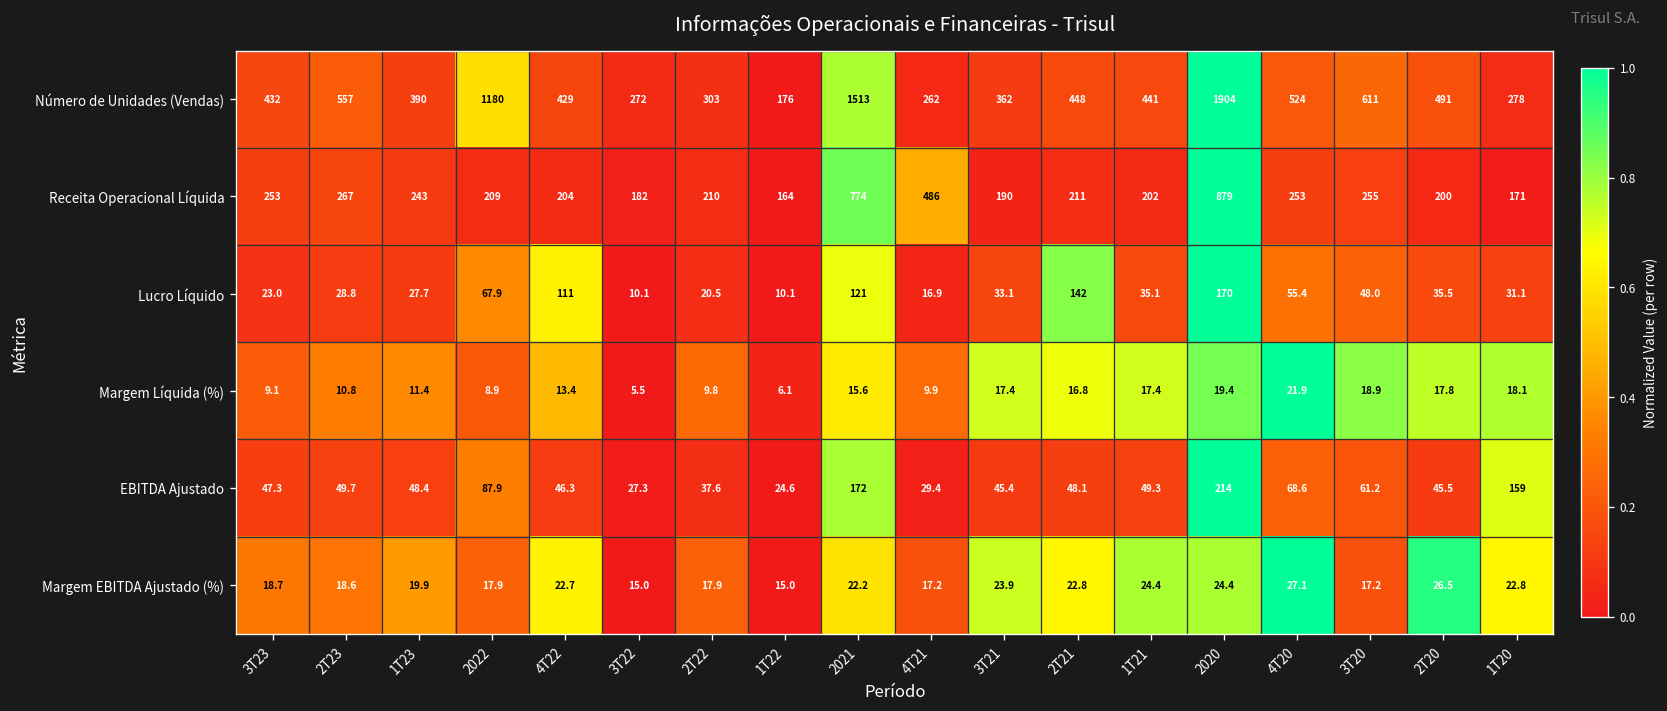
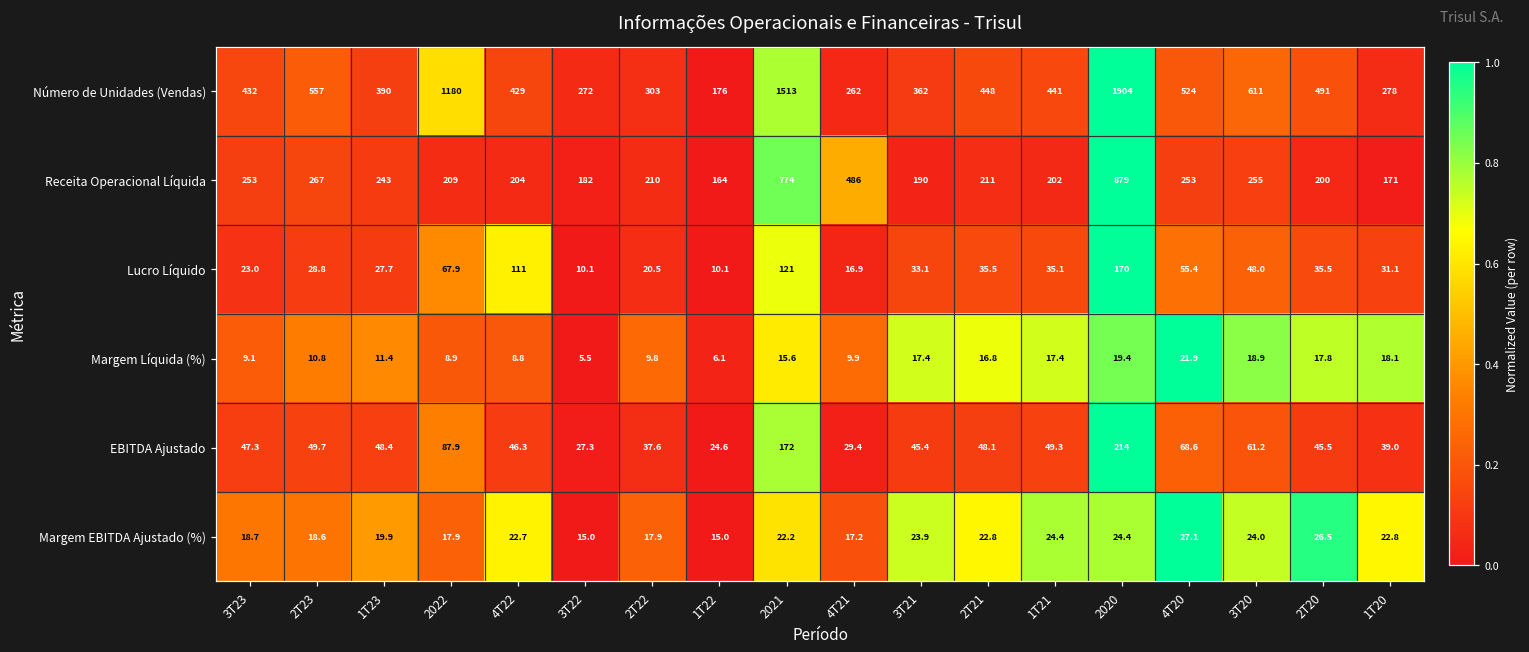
  {
    "Número de Unidades (Vendas)": {
      "3T23": 432,
      "2T23": 557,
      "1T23": 390,
      "2022": 1180,
      "4T22": 429,
      "3T22": 272,
      "2T22": 303,
      "1T22": 176,
      "2021": 1513,
      "4T21": 262,
      "3T21": 362,
      "2T21": 448,
      "1T21": 441,
      "2020": 1904,
      "4T20": 524,
      "3T20": 611,
      "2T20": 491,
      "1T20": 278
    },
    "Receita Operacional Líquida": {
      "3T23": 253,
      "2T23": 267,
      "1T23": 243,
      "2022": 209,
      "4T22": 204,
      "3T22": 182,
      "2T22": 210,
      "1T22": 164,
      "2021": 774,
      "4T21": 486,
      "3T21": 190,
      "2T21": 211,
      "1T21": 202,
      "2020": 879,
      "4T20": 253,
      "3T20": 255,
      "2T20": 200,
      "1T20": 171
    },
    "Lucro Líquido": {
      "3T23": 23.0,
      "2T23": 28.8,
      "1T23": 27.7,
      "2022": 67.9,
      "4T22": 111,
      "3T22": 10.1,
      "2T22": 20.5,
      "1T22": 10.1,
      "2021": 121,
      "4T21": 16.9,
      "3T21": 33.1,
-     "2T21": 142,
+     "2T21": 35.5,
      "1T21": 35.1,
      "2020": 170,
      "4T20": 55.4,
      "3T20": 48.0,
      "2T20": 35.5,
      "1T20": 31.1
    },
    "Margem Líquida (%)": {
      "3T23": 9.1,
      "2T23": 10.8,
      "1T23": 11.4,
      "2022": 8.9,
-     "4T22": 13.4,
+     "4T22": 8.8,
      "3T22": 5.5,
      "2T22": 9.8,
      "1T22": 6.1,
      "2021": 15.6,
      "4T21": 9.9,
      "3T21": 17.4,
      "2T21": 16.8,
      "1T21": 17.4,
      "2020": 19.4,
      "4T20": 21.9,
      "3T20": 18.9,
      "2T20": 17.8,
      "1T20": 18.1
    },
    "EBITDA Ajustado": {
      "3T23": 47.3,
      "2T23": 49.7,
      "1T23": 48.4,
      "2022": 87.9,
      "4T22": 46.3,
      "3T22": 27.3,
      "2T22": 37.6,
      "1T22": 24.6,
      "2021": 172,
      "4T21": 29.4,
      "3T21": 45.4,
      "2T21": 48.1,
      "1T21": 49.3,
      "2020": 214,
      "4T20": 68.6,
      "3T20": 61.2,
      "2T20": 45.5,
-     "1T20": 159
+     "1T20": 39.0
    },
    "Margem EBITDA Ajustado (%)": {
      "3T23": 18.7,
      "2T23": 18.6,
      "1T23": 19.9,
      "2022": 17.9,
      "4T22": 22.7,
      "3T22": 15.0,
      "2T22": 17.9,
      "1T22": 15.0,
      "2021": 22.2,
      "4T21": 17.2,
      "3T21": 23.9,
      "2T21": 22.8,
      "1T21": 24.4,
      "2020": 24.4,
      "4T20": 27.1,
-     "3T20": 17.2,
+     "3T20": 24.0,
      "2T20": 26.5,
      "1T20": 22.8
    }
  }
